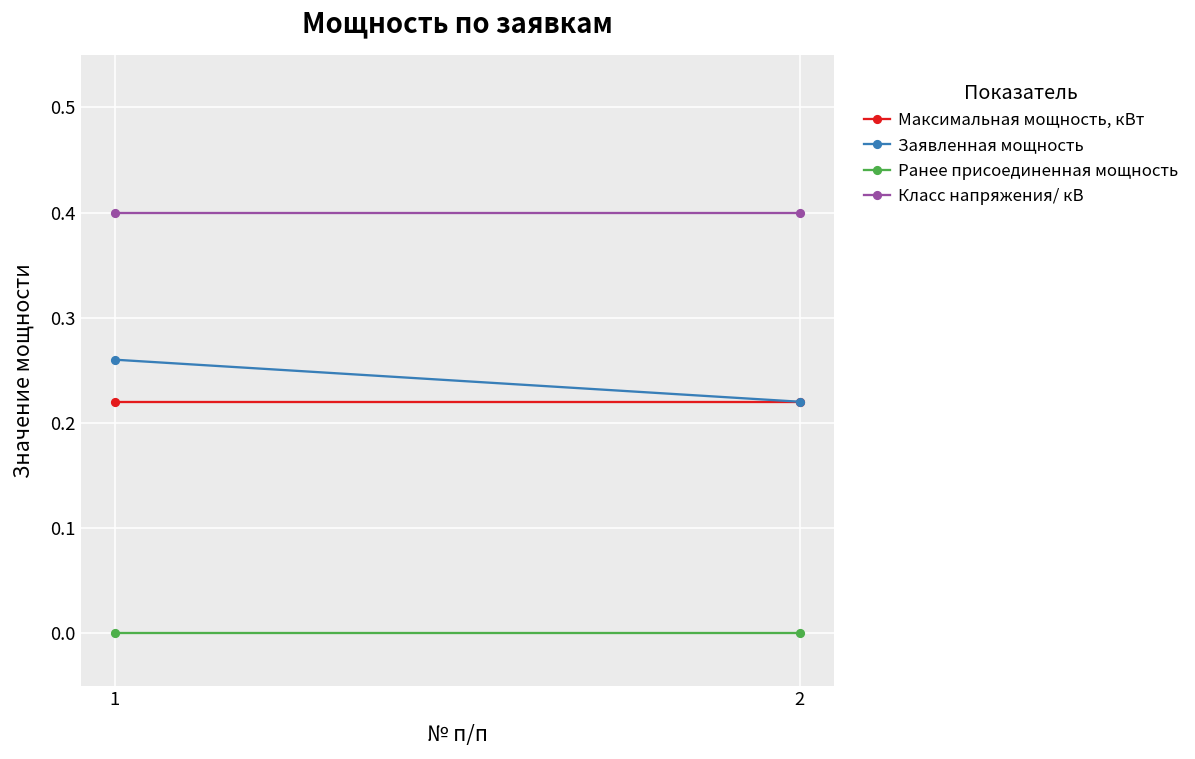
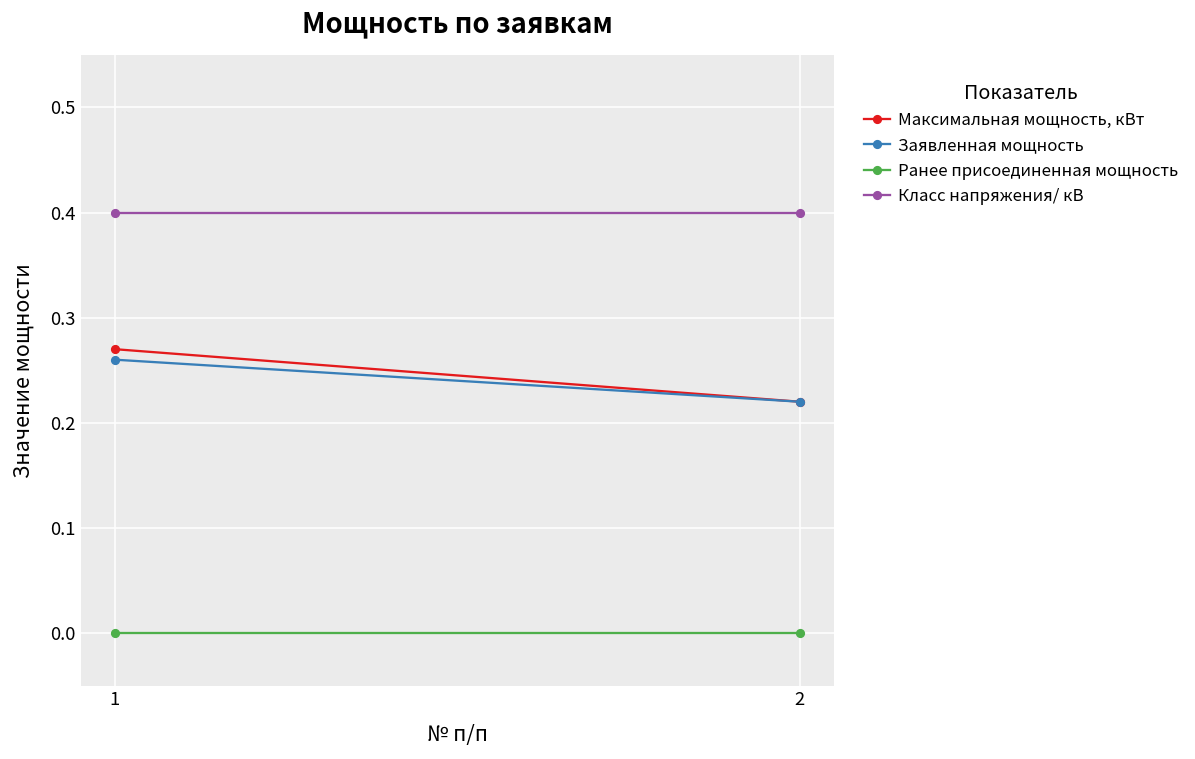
  {
    "Максимальная мощность, кВт": {
-     "1": 0.22
+     "1": 0.27
    },
    "Заявленная мощность": {
      "1": 0.26
    },
    "Ранее присоединенная мощность": {
      "1": 0.00,
      "2": 0.00
    },
    "Класс напряжения/ кВ": {
      "1": 0.40,
      "2": 0.40
    }
  }
